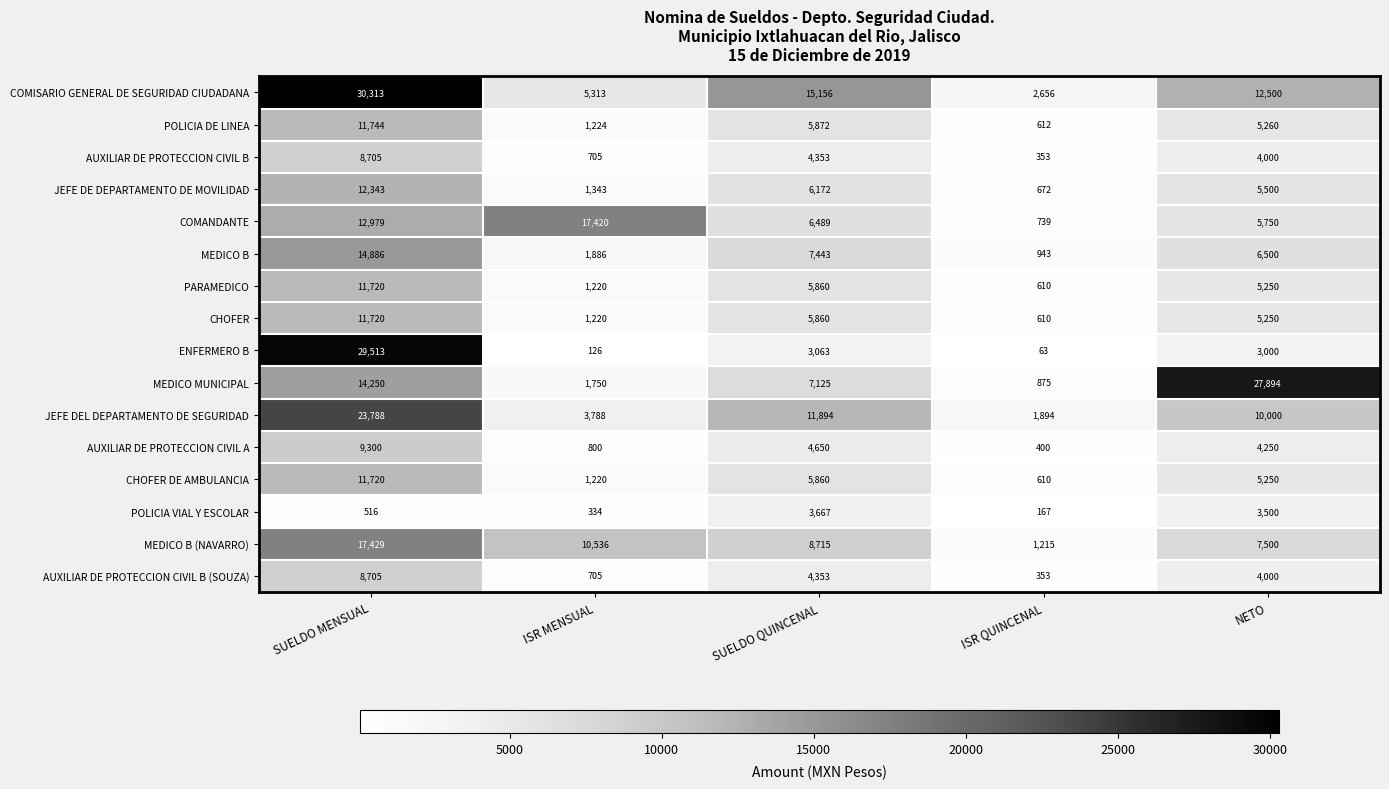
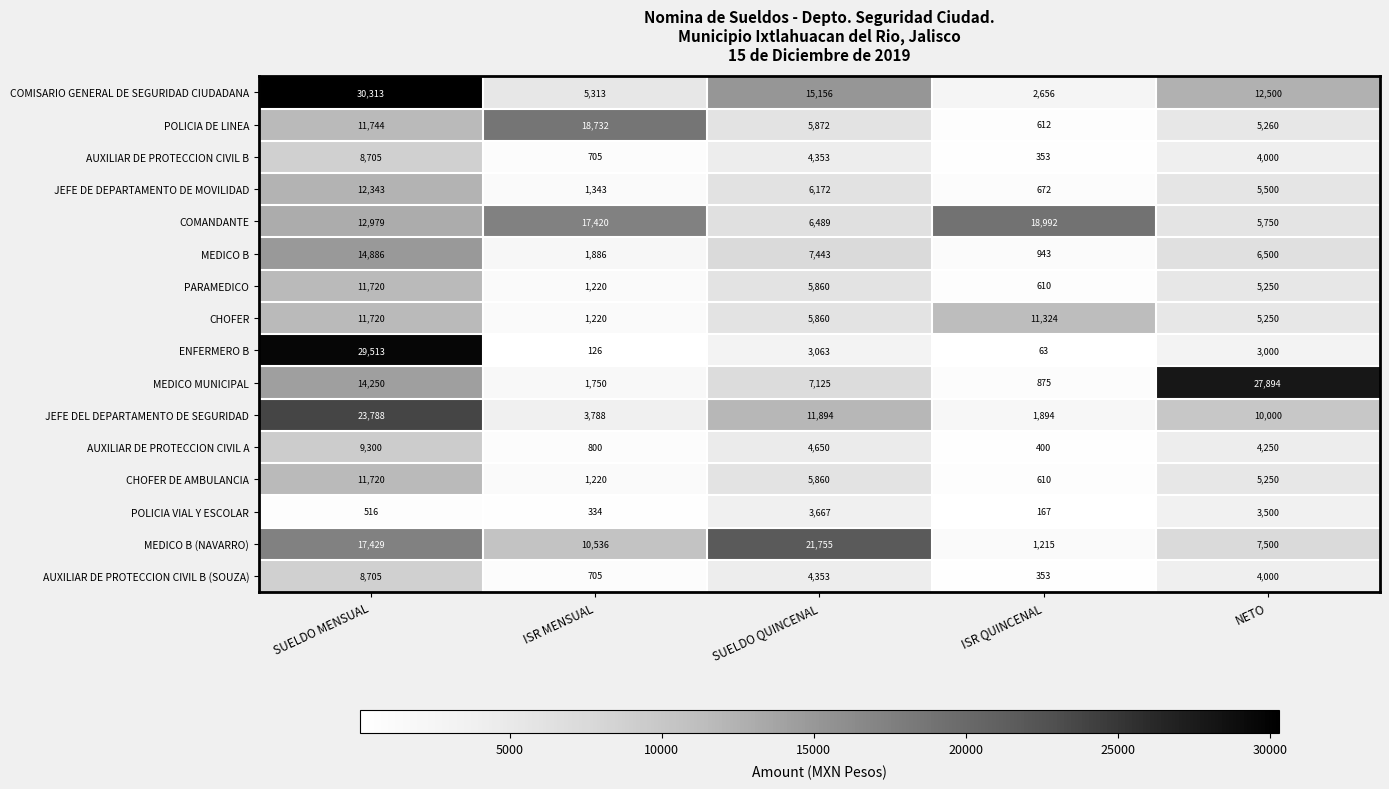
  {
    "COMISARIO GENERAL DE SEGURIDAD CIUDADANA": {
      "SUELDO MENSUAL": "30,313",
      "ISR MENSUAL": "5,313",
      "SUELDO QUINCENAL": "15,156",
      "ISR QUINCENAL": "2,656",
      "NETO": "12,500"
    },
    "POLICIA DE LINEA": {
      "SUELDO MENSUAL": "11,744",
-     "ISR MENSUAL": "1,224",
+     "ISR MENSUAL": "18,732",
      "SUELDO QUINCENAL": "5,872",
      "ISR QUINCENAL": "612",
      "NETO": "5,260"
    },
    "AUXILIAR DE PROTECCION CIVIL B": {
      "SUELDO MENSUAL": "8,705",
      "ISR MENSUAL": "705",
      "SUELDO QUINCENAL": "4,353",
      "ISR QUINCENAL": "353",
      "NETO": "4,000"
    },
    "JEFE DE DEPARTAMENTO DE MOVILIDAD": {
      "SUELDO MENSUAL": "12,343",
      "ISR MENSUAL": "1,343",
      "SUELDO QUINCENAL": "6,172",
      "ISR QUINCENAL": "672",
      "NETO": "5,500"
    },
    "COMANDANTE": {
      "SUELDO MENSUAL": "12,979",
      "ISR MENSUAL": "17,420",
      "SUELDO QUINCENAL": "6,489",
-     "ISR QUINCENAL": "739",
+     "ISR QUINCENAL": "18,992",
      "NETO": "5,750"
    },
    "MEDICO B": {
      "SUELDO MENSUAL": "14,886",
      "ISR MENSUAL": "1,886",
      "SUELDO QUINCENAL": "7,443",
      "ISR QUINCENAL": "943",
      "NETO": "6,500"
    },
    "PARAMEDICO": {
      "SUELDO MENSUAL": "11,720",
      "ISR MENSUAL": "1,220",
      "SUELDO QUINCENAL": "5,860",
      "ISR QUINCENAL": "610",
      "NETO": "5,250"
    },
    "CHOFER": {
      "SUELDO MENSUAL": "11,720",
      "ISR MENSUAL": "1,220",
      "SUELDO QUINCENAL": "5,860",
-     "ISR QUINCENAL": "610",
+     "ISR QUINCENAL": "11,324",
      "NETO": "5,250"
    },
    "ENFERMERO B": {
      "SUELDO MENSUAL": "29,513",
      "ISR MENSUAL": "126",
      "SUELDO QUINCENAL": "3,063",
      "ISR QUINCENAL": "63",
      "NETO": "3,000"
    },
    "MEDICO MUNICIPAL": {
      "SUELDO MENSUAL": "14,250",
      "ISR MENSUAL": "1,750",
      "SUELDO QUINCENAL": "7,125",
      "ISR QUINCENAL": "875",
      "NETO": "27,894"
    },
    "JEFE DEL DEPARTAMENTO DE SEGURIDAD": {
      "SUELDO MENSUAL": "23,788",
      "ISR MENSUAL": "3,788",
      "SUELDO QUINCENAL": "11,894",
      "ISR QUINCENAL": "1,894",
      "NETO": "10,000"
    },
    "AUXILIAR DE PROTECCION CIVIL A": {
      "SUELDO MENSUAL": "9,300",
      "ISR MENSUAL": "800",
      "SUELDO QUINCENAL": "4,650",
      "ISR QUINCENAL": "400",
      "NETO": "4,250"
    },
    "CHOFER DE AMBULANCIA": {
      "SUELDO MENSUAL": "11,720",
      "ISR MENSUAL": "1,220",
      "SUELDO QUINCENAL": "5,860",
      "ISR QUINCENAL": "610",
      "NETO": "5,250"
    },
    "POLICIA VIAL Y ESCOLAR": {
      "SUELDO MENSUAL": "516",
      "ISR MENSUAL": "334",
      "SUELDO QUINCENAL": "3,667",
      "ISR QUINCENAL": "167",
      "NETO": "3,500"
    },
    "MEDICO B (NAVARRO)": {
      "SUELDO MENSUAL": "17,429",
      "ISR MENSUAL": "10,536",
-     "SUELDO QUINCENAL": "8,715",
+     "SUELDO QUINCENAL": "21,755",
      "ISR QUINCENAL": "1,215",
      "NETO": "7,500"
    },
    "AUXILIAR DE PROTECCION CIVIL B (SOUZA)": {
      "SUELDO MENSUAL": "8,705",
      "ISR MENSUAL": "705",
      "SUELDO QUINCENAL": "4,353",
      "ISR QUINCENAL": "353",
      "NETO": "4,000"
    }
  }
